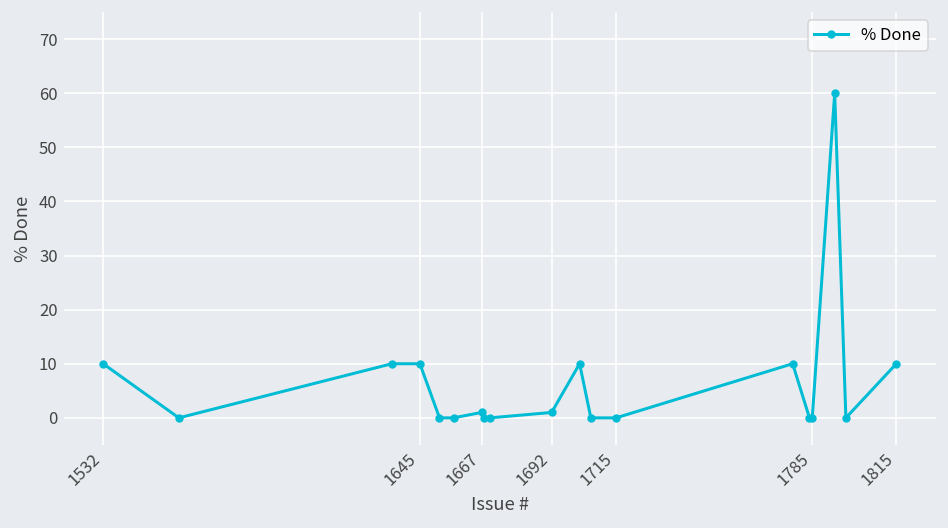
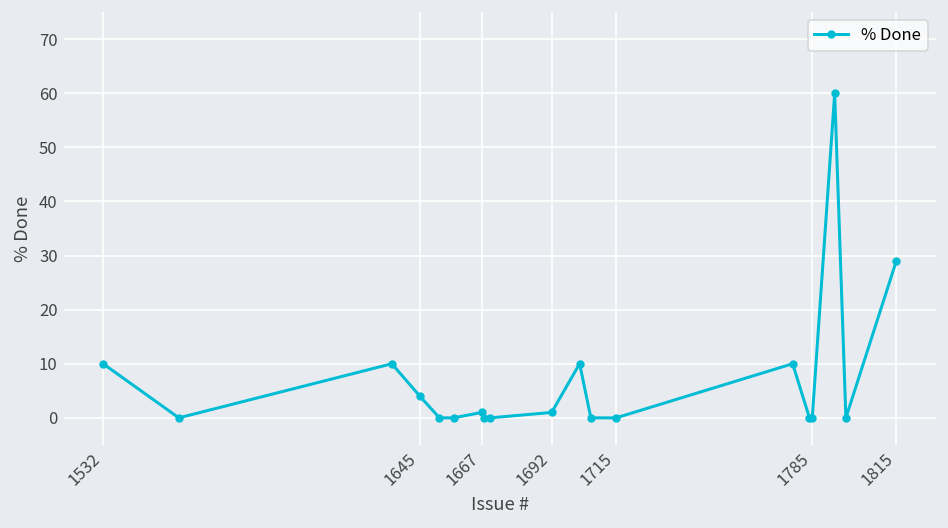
  {
    "1532": 10,
-   "1645": 10,
+   "1645": 4,
    "1667": 1,
    "1692": 1,
    "1715": 0,
    "1785": 0,
-   "1815": 10
+   "1815": 29
  }
